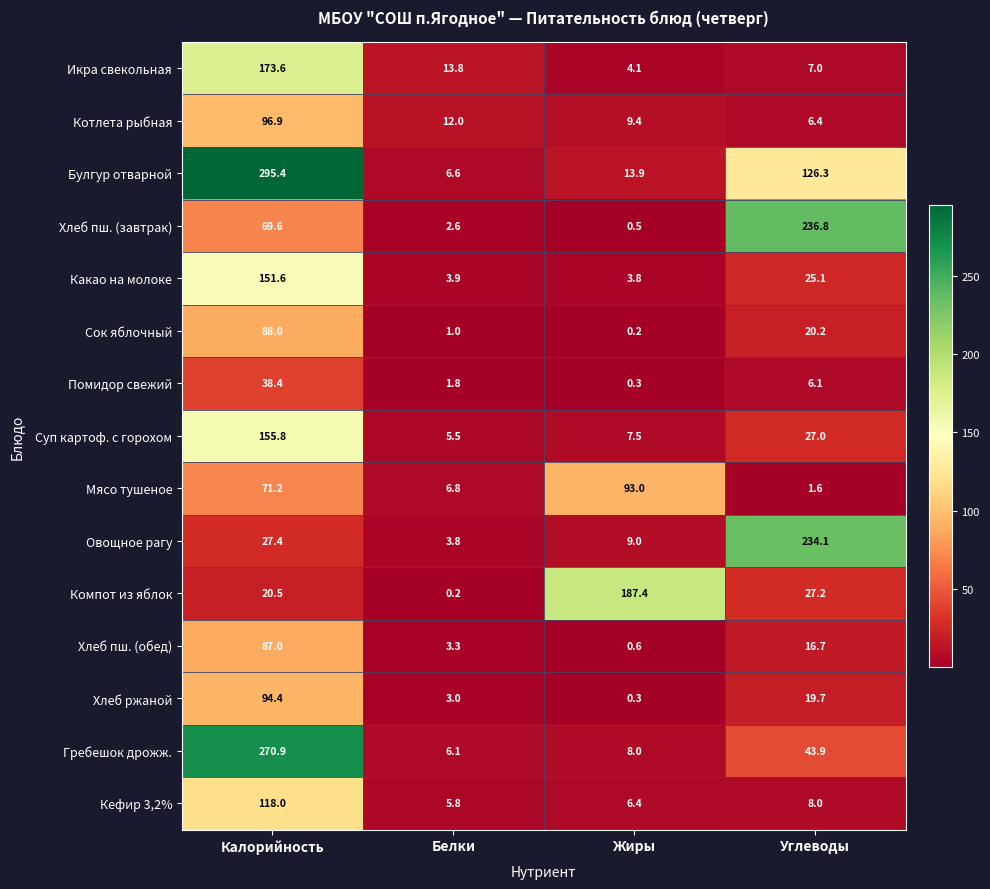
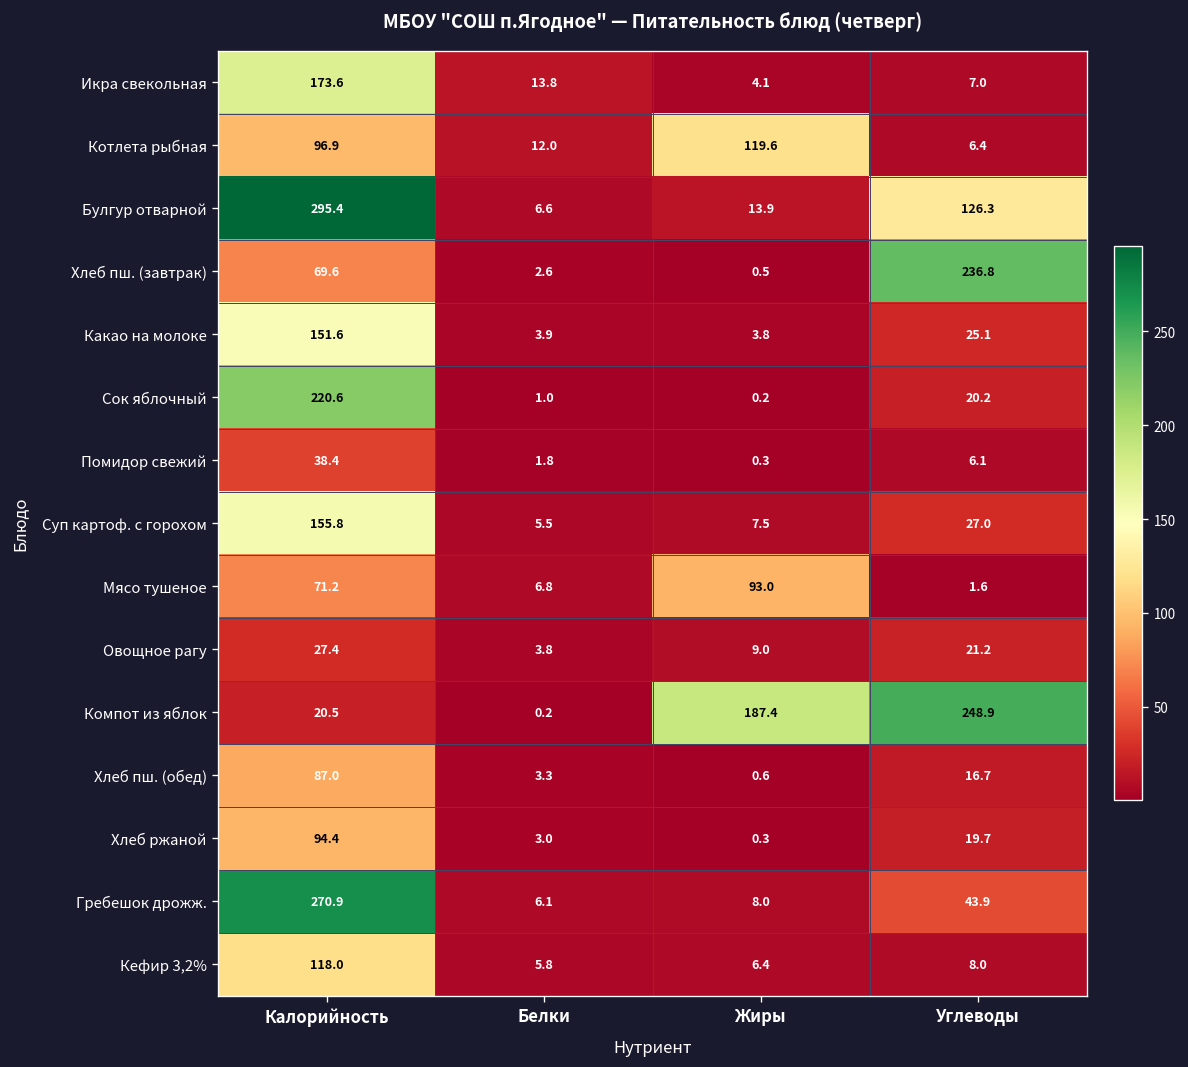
  {
    "Икра свекольная": {
      "Калорийность": 173.6,
      "Белки": 13.8,
      "Жиры": 4.1,
      "Углеводы": 7.0
    },
    "Котлета рыбная": {
      "Калорийность": 96.9,
      "Белки": 12.0,
-     "Жиры": 9.4,
+     "Жиры": 119.6,
      "Углеводы": 6.4
    },
    "Булгур отварной": {
      "Калорийность": 295.4,
      "Белки": 6.6,
      "Жиры": 13.9,
      "Углеводы": 126.3
    },
    "Хлеб пш. (завтрак)": {
      "Калорийность": 69.6,
      "Белки": 2.6,
      "Жиры": 0.5,
      "Углеводы": 236.8
    },
    "Какао на молоке": {
      "Калорийность": 151.6,
      "Белки": 3.9,
      "Жиры": 3.8,
      "Углеводы": 25.1
    },
    "Сок яблочный": {
-     "Калорийность": 88.0,
+     "Калорийность": 220.6,
      "Белки": 1.0,
      "Жиры": 0.2,
      "Углеводы": 20.2
    },
    "Помидор свежий": {
      "Калорийность": 38.4,
      "Белки": 1.8,
      "Жиры": 0.3,
      "Углеводы": 6.1
    },
    "Суп картоф. с горохом": {
      "Калорийность": 155.8,
      "Белки": 5.5,
      "Жиры": 7.5,
      "Углеводы": 27.0
    },
    "Мясо тушеное": {
      "Калорийность": 71.2,
      "Белки": 6.8,
      "Жиры": 93.0,
      "Углеводы": 1.6
    },
    "Овощное рагу": {
      "Калорийность": 27.4,
      "Белки": 3.8,
      "Жиры": 9.0,
-     "Углеводы": 234.1
+     "Углеводы": 21.2
    },
    "Компот из яблок": {
      "Калорийность": 20.5,
      "Белки": 0.2,
      "Жиры": 187.4,
-     "Углеводы": 27.2
+     "Углеводы": 248.9
    },
    "Хлеб пш. (обед)": {
      "Калорийность": 87.0,
      "Белки": 3.3,
      "Жиры": 0.6,
      "Углеводы": 16.7
    },
    "Хлеб ржаной": {
      "Калорийность": 94.4,
      "Белки": 3.0,
      "Жиры": 0.3,
      "Углеводы": 19.7
    },
    "Гребешок дрожж.": {
      "Калорийность": 270.9,
      "Белки": 6.1,
      "Жиры": 8.0,
      "Углеводы": 43.9
    },
    "Кефир 3,2%": {
      "Калорийность": 118.0,
      "Белки": 5.8,
      "Жиры": 6.4,
      "Углеводы": 8.0
    }
  }
